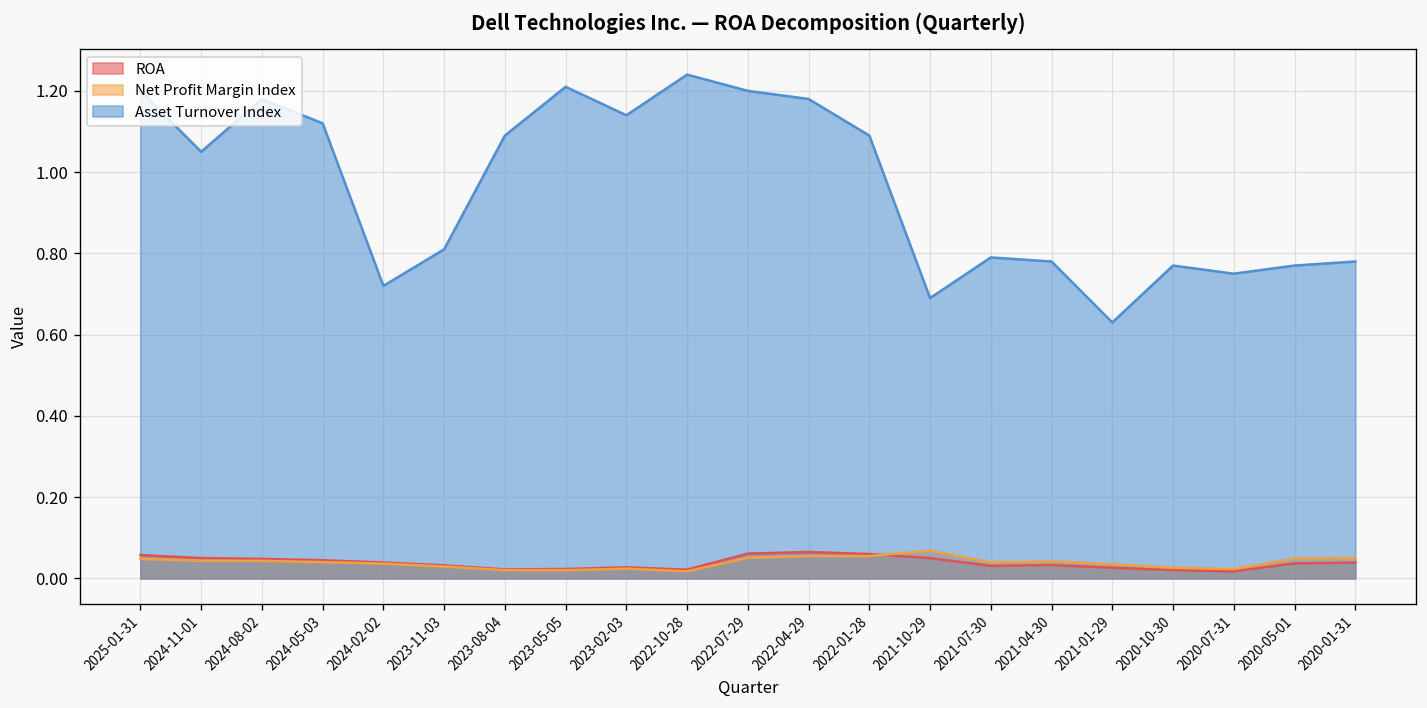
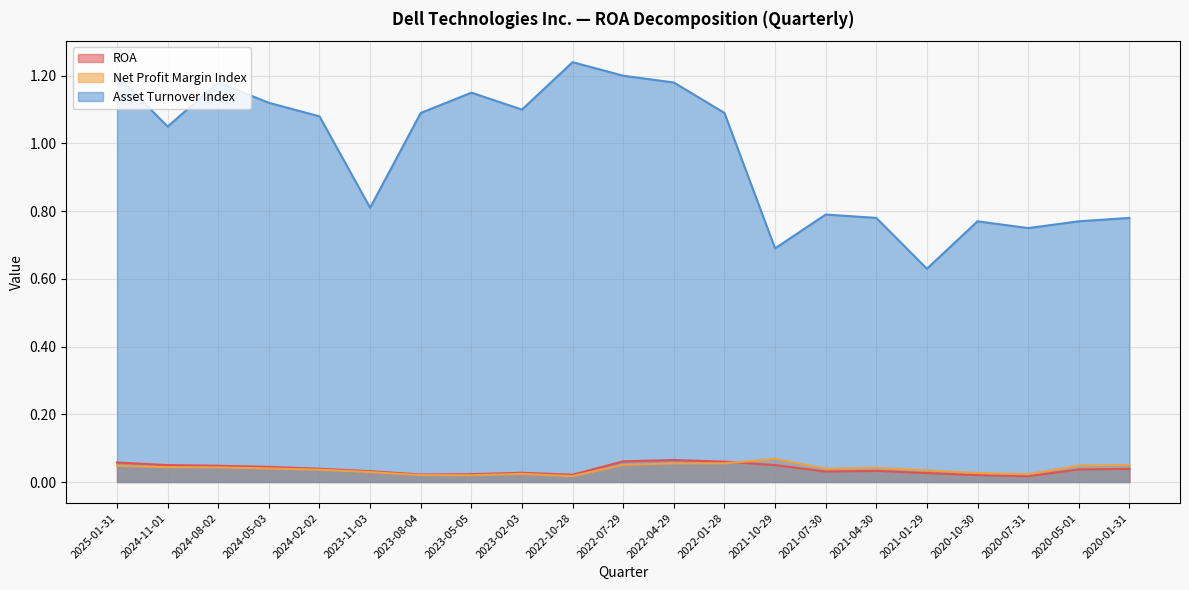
  {
    "ROA": {
      "2025-01-31": 0.06,
      "2022-07-29": 0.06,
      "2022-04-29": 0.07,
      "2021-10-29": 0.05,
      "2021-07-30": 0.03,
      "2021-04-30": 0.03,
      "2021-01-29": 0.03,
      "2020-05-01": 0.04,
      "2020-01-31": 0.04
    },
    "Net Profit Margin Index": {
      "2025-01-31": 0.05,
      "2022-07-29": 0.05,
      "2022-04-29": 0.05,
      "2021-10-29": 0.07,
      "2021-07-30": 0.04,
      "2021-04-30": 0.04,
      "2021-01-29": 0.03,
      "2020-05-01": 0.05,
      "2020-01-31": 0.05
    },
    "Asset Turnover Index": {
      "2024-11-01": 1.05,
      "2024-05-03": 1.12,
-     "2024-02-02": 0.72,
+     "2024-02-02": 1.08,
      "2023-11-03": 0.81,
      "2023-08-04": 1.09,
-     "2023-05-05": 1.21,
-     "2023-02-03": 1.14,
+     "2023-05-05": 1.15,
+     "2023-02-03": 1.10,
      "2022-10-28": 1.24,
      "2022-07-29": 1.20,
      "2022-04-29": 1.18,
      "2022-01-28": 1.09,
      "2021-10-29": 0.69,
      "2021-07-30": 0.79,
      "2021-04-30": 0.78,
      "2021-01-29": 0.63,
      "2020-10-30": 0.77,
      "2020-07-31": 0.75,
      "2020-05-01": 0.77,
      "2020-01-31": 0.78
    }
  }
